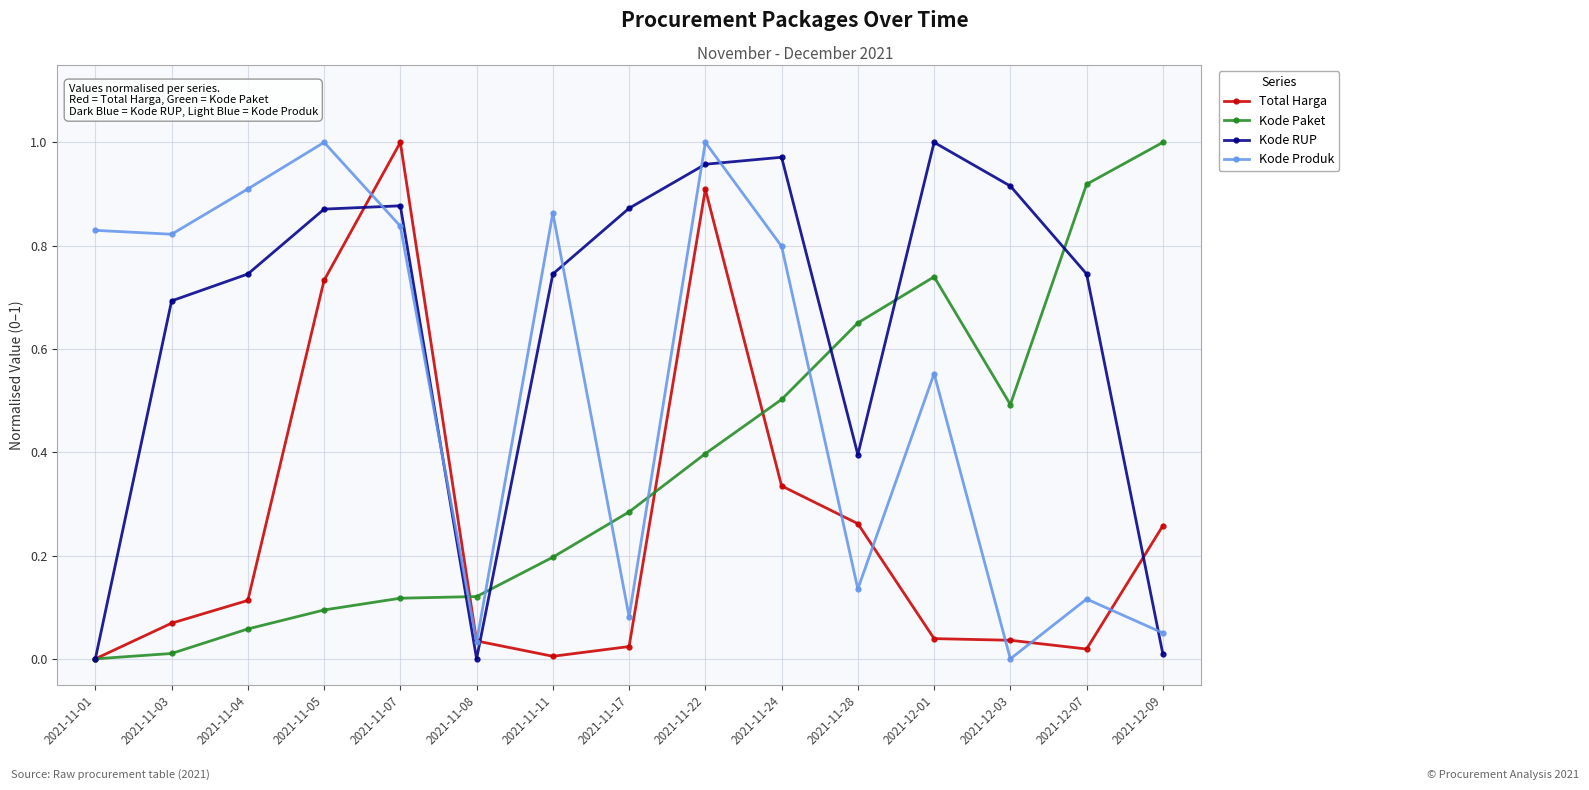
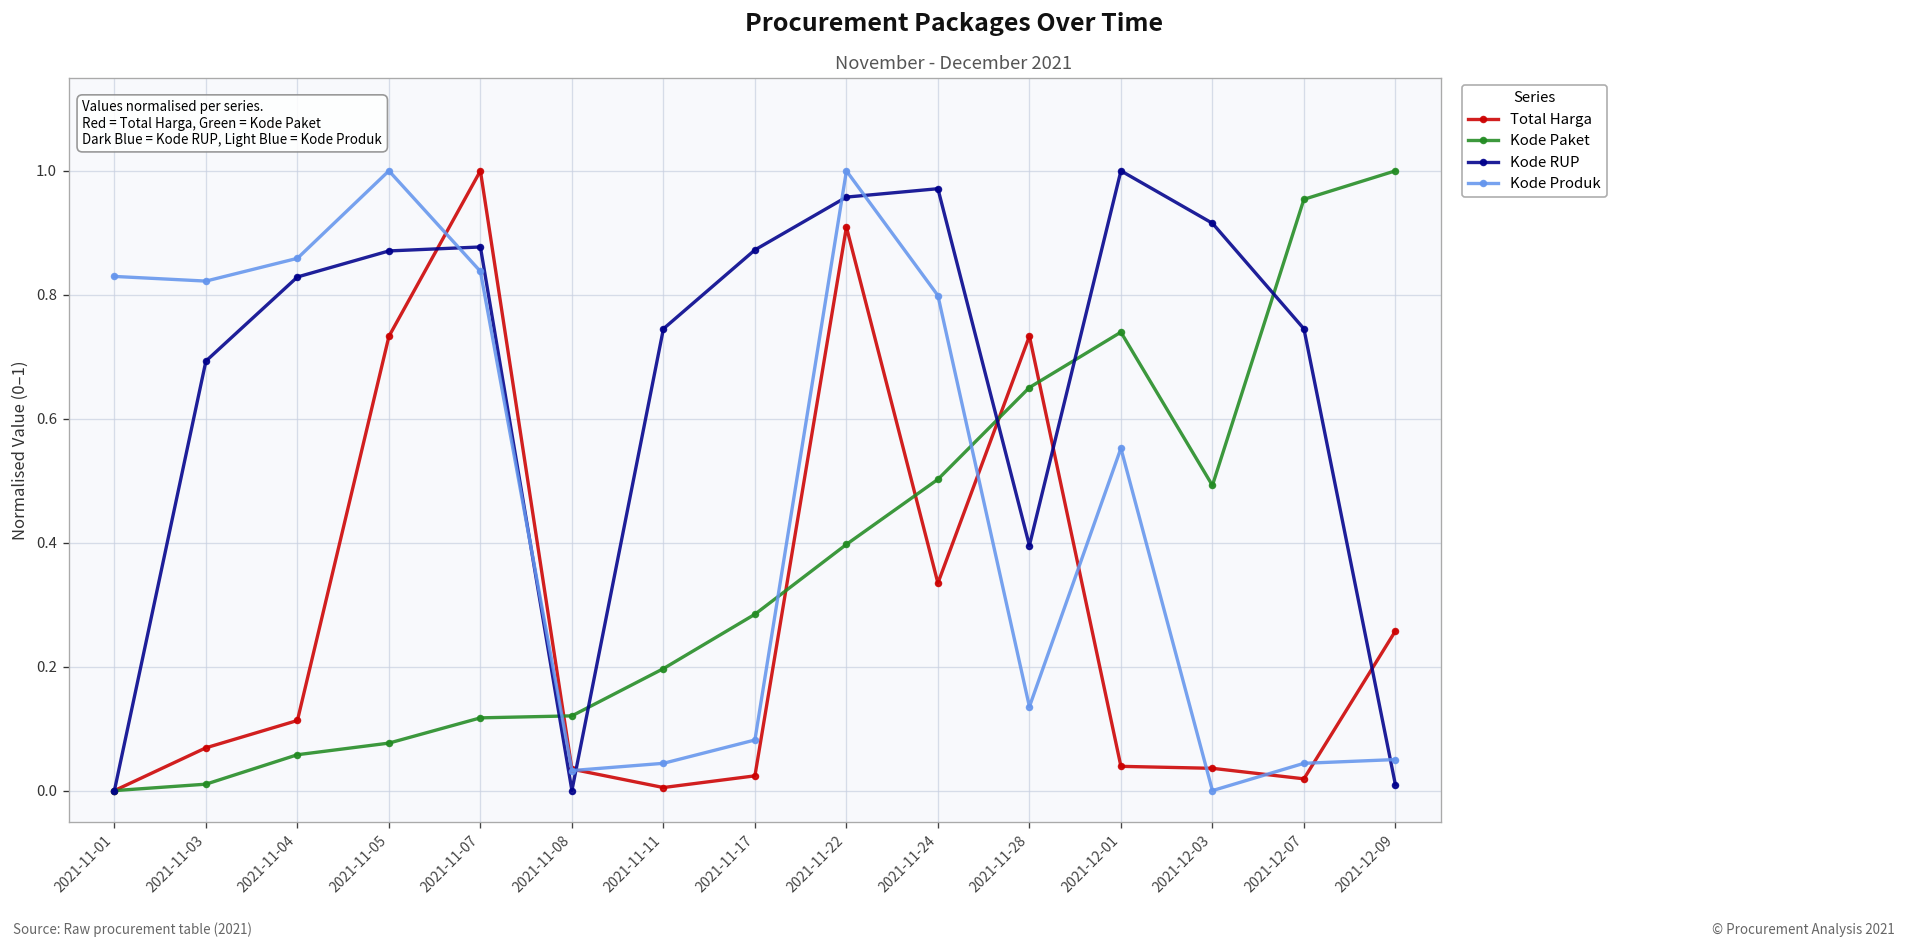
  {
    "Total Harga": {
      "2021-11-03": 0.07,
      "2021-11-04": 0.11,
      "2021-11-05": 0.73,
      "2021-11-07": 1.00,
      "2021-11-11": 0.00,
      "2021-11-17": 0.02,
      "2021-11-22": 0.91,
      "2021-11-24": 0.33,
-     "2021-11-28": 0.26,
+     "2021-11-28": 0.73,
      "2021-12-01": 0.04,
      "2021-12-03": 0.04,
      "2021-12-07": 0.02,
      "2021-12-09": 0.26
    },
    "Kode Paket": {
      "2021-11-03": 0.01,
      "2021-11-04": 0.06,
-     "2021-11-05": 0.09,
+     "2021-11-05": 0.08,
      "2021-11-07": 0.12,
      "2021-11-08": 0.12,
      "2021-11-11": 0.20,
      "2021-11-17": 0.28,
      "2021-11-22": 0.40,
      "2021-11-24": 0.50,
      "2021-11-28": 0.65,
      "2021-12-01": 0.74,
      "2021-12-03": 0.49,
-     "2021-12-07": 0.92,
+     "2021-12-07": 0.95,
      "2021-12-09": 1.00
    },
    "Kode RUP": {
      "2021-11-03": 0.69,
-     "2021-11-04": 0.75,
+     "2021-11-04": 0.83,
      "2021-11-05": 0.87,
      "2021-11-07": 0.88,
      "2021-11-08": 0.00,
      "2021-11-11": 0.75,
      "2021-11-17": 0.87,
      "2021-11-22": 0.96,
      "2021-11-24": 0.97,
      "2021-11-28": 0.40,
      "2021-12-01": 1.00,
      "2021-12-03": 0.92,
      "2021-12-07": 0.75,
      "2021-12-09": 0.01
    },
    "Kode Produk": {
      "2021-11-01": 0.83,
      "2021-11-03": 0.82,
-     "2021-11-04": 0.91,
+     "2021-11-04": 0.86,
      "2021-11-05": 1.00,
      "2021-11-07": 0.84,
-     "2021-11-11": 0.86,
+     "2021-11-11": 0.04,
      "2021-11-17": 0.08,
      "2021-11-22": 1.00,
      "2021-11-24": 0.80,
      "2021-11-28": 0.14,
      "2021-12-01": 0.55,
      "2021-12-03": 0.00,
-     "2021-12-07": 0.12,
+     "2021-12-07": 0.04,
      "2021-12-09": 0.05
    }
  }
